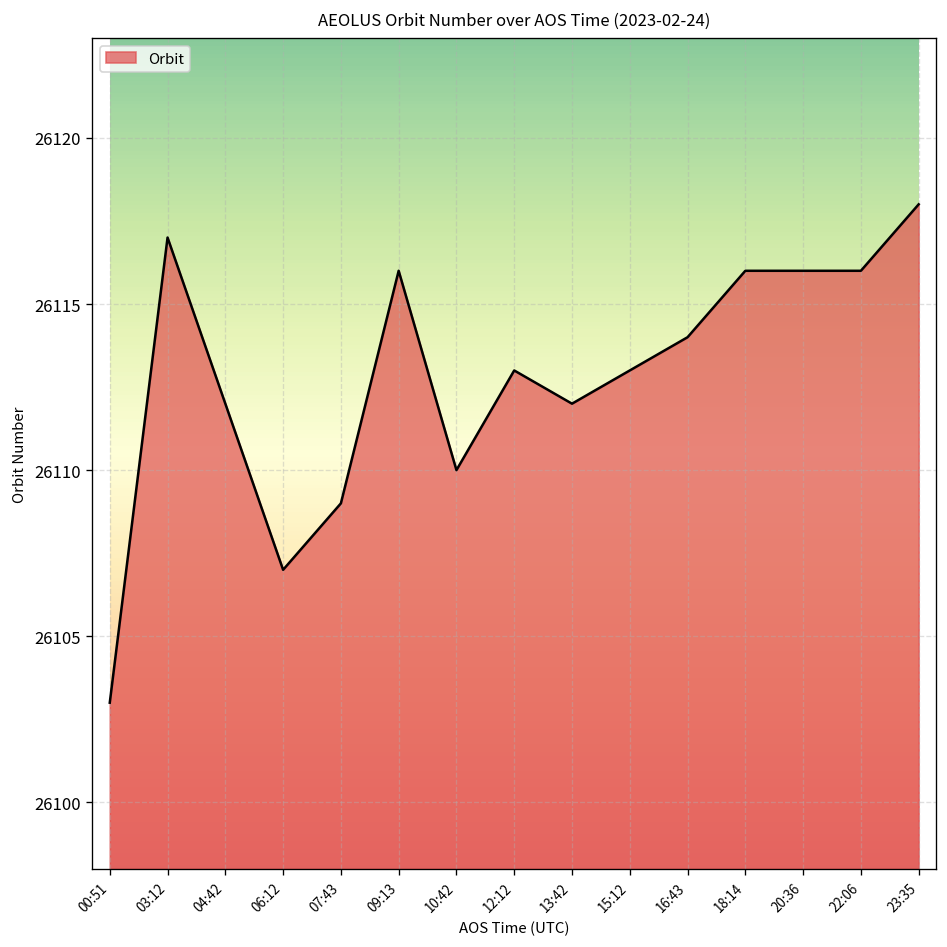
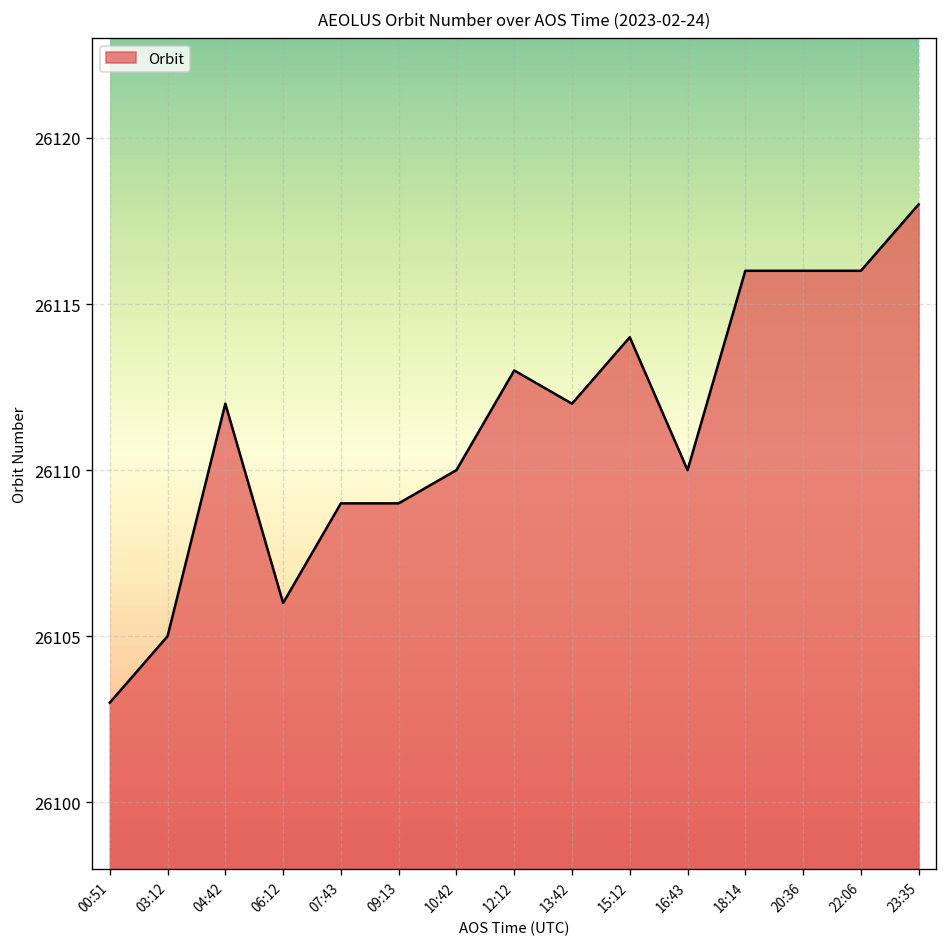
  {
    "00:51": 26103,
-   "03:12": 26117,
+   "03:12": 26105,
    "04:42": 26112,
-   "06:12": 26107,
+   "06:12": 26106,
    "07:43": 26109,
-   "09:13": 26116,
+   "09:13": 26109,
    "10:42": 26110,
    "12:12": 26113,
    "13:42": 26112,
-   "15:12": 26113,
-   "16:43": 26114,
+   "15:12": 26114,
+   "16:43": 26110,
    "18:14": 26116,
    "20:36": 26116,
    "22:06": 26116,
    "23:35": 26118
  }
